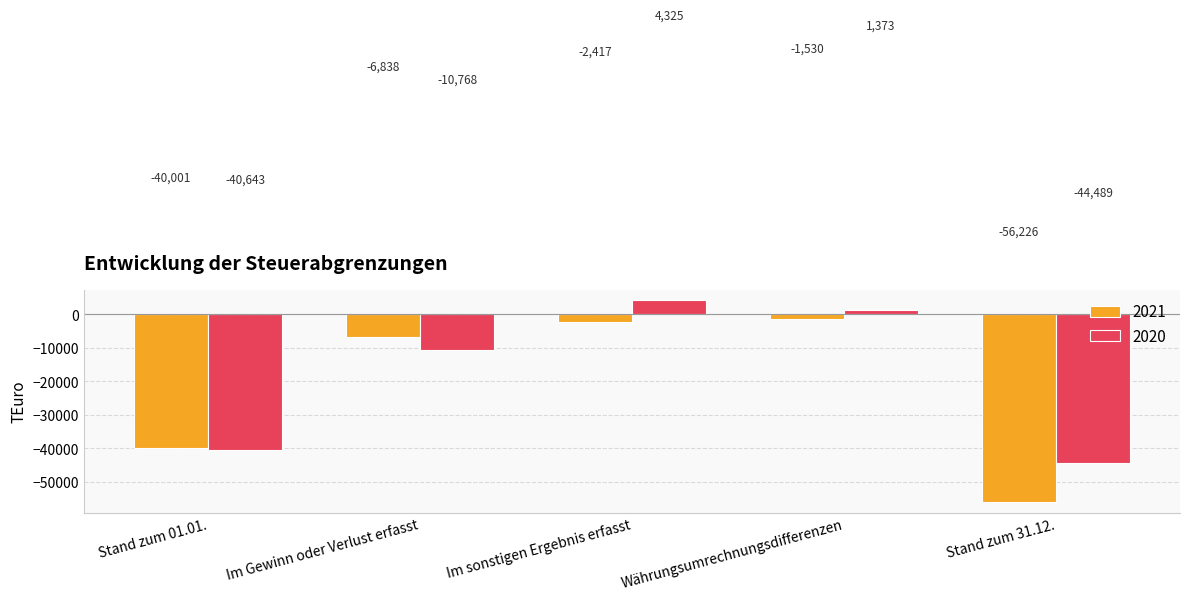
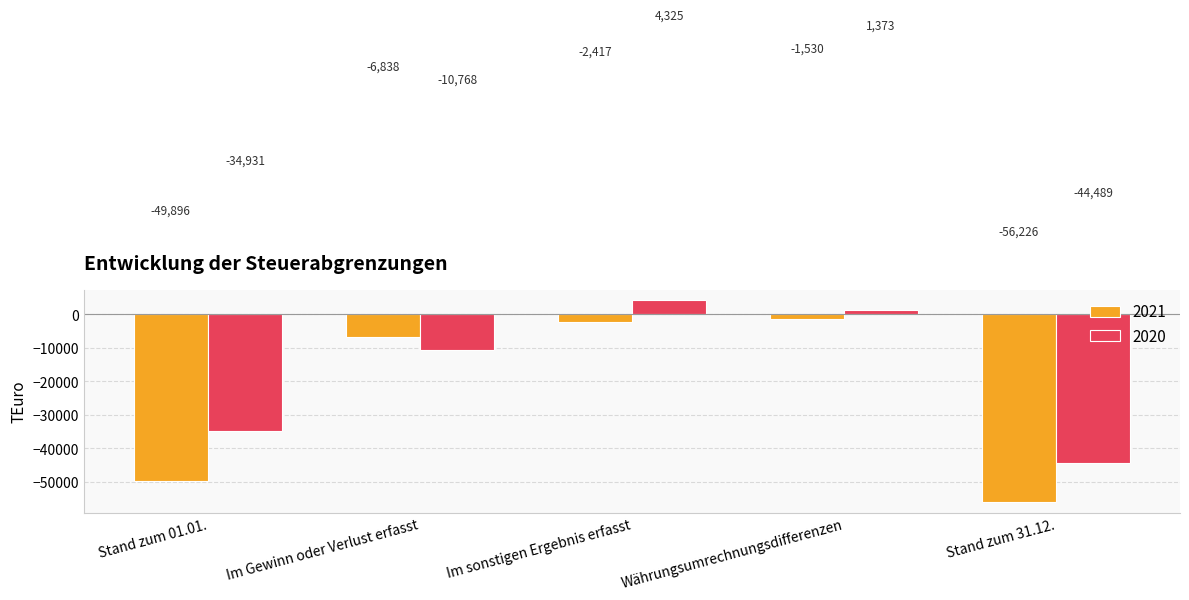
  {
    "2021": {
-     "Stand zum 01.01.": "-40,001"
+     "Stand zum 01.01.": "-49,896"
    },
    "2020": {
-     "Stand zum 01.01.": "-40,643"
+     "Stand zum 01.01.": "-34,931"
    }
  }
